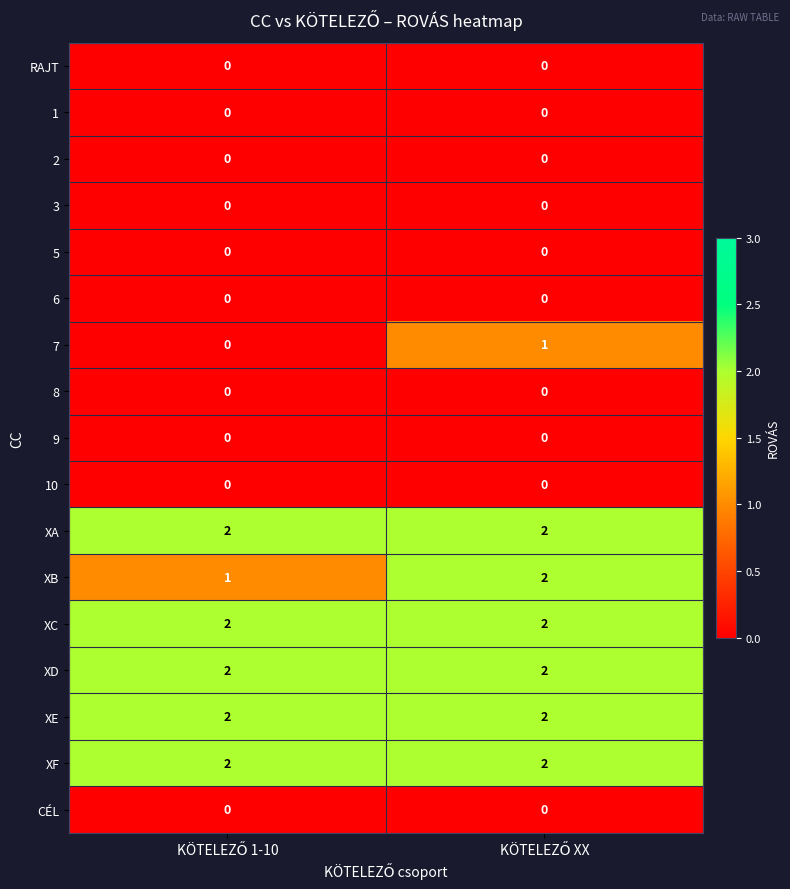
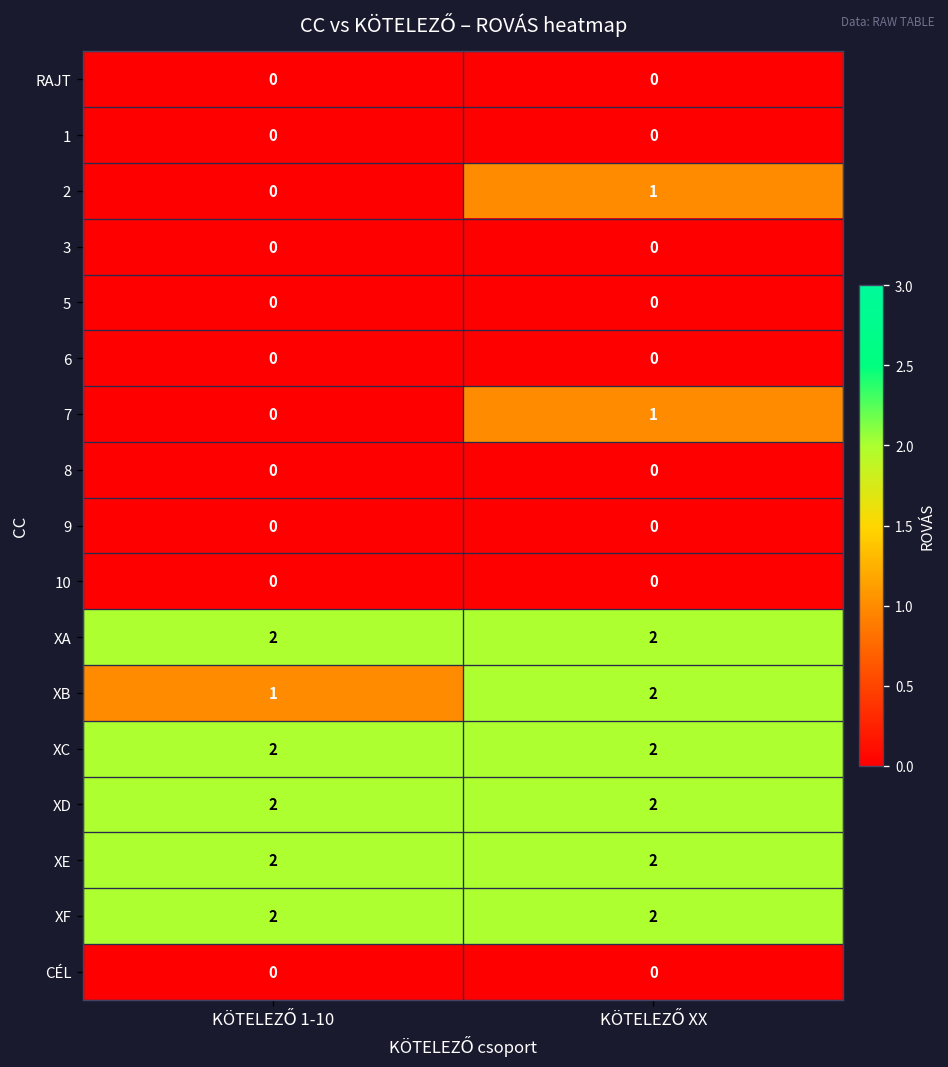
  {
    "RAJT": {
      "KÖTELEZŐ 1-10": 0,
      "KÖTELEZŐ XX": 0
    },
    "1": {
      "KÖTELEZŐ 1-10": 0,
      "KÖTELEZŐ XX": 0
    },
    "2": {
      "KÖTELEZŐ 1-10": 0,
-     "KÖTELEZŐ XX": 0
+     "KÖTELEZŐ XX": 1
    },
    "3": {
      "KÖTELEZŐ 1-10": 0,
      "KÖTELEZŐ XX": 0
    },
    "5": {
      "KÖTELEZŐ 1-10": 0,
      "KÖTELEZŐ XX": 0
    },
    "6": {
      "KÖTELEZŐ 1-10": 0,
      "KÖTELEZŐ XX": 0
    },
    "7": {
      "KÖTELEZŐ 1-10": 0,
      "KÖTELEZŐ XX": 1
    },
    "8": {
      "KÖTELEZŐ 1-10": 0,
      "KÖTELEZŐ XX": 0
    },
    "9": {
      "KÖTELEZŐ 1-10": 0,
      "KÖTELEZŐ XX": 0
    },
    "10": {
      "KÖTELEZŐ 1-10": 0,
      "KÖTELEZŐ XX": 0
    },
    "XA": {
      "KÖTELEZŐ 1-10": 2,
      "KÖTELEZŐ XX": 2
    },
    "XB": {
      "KÖTELEZŐ 1-10": 1,
      "KÖTELEZŐ XX": 2
    },
    "XC": {
      "KÖTELEZŐ 1-10": 2,
      "KÖTELEZŐ XX": 2
    },
    "XD": {
      "KÖTELEZŐ 1-10": 2,
      "KÖTELEZŐ XX": 2
    },
    "XE": {
      "KÖTELEZŐ 1-10": 2,
      "KÖTELEZŐ XX": 2
    },
    "XF": {
      "KÖTELEZŐ 1-10": 2,
      "KÖTELEZŐ XX": 2
    },
    "CÉL": {
      "KÖTELEZŐ 1-10": 0,
      "KÖTELEZŐ XX": 0
    }
  }
